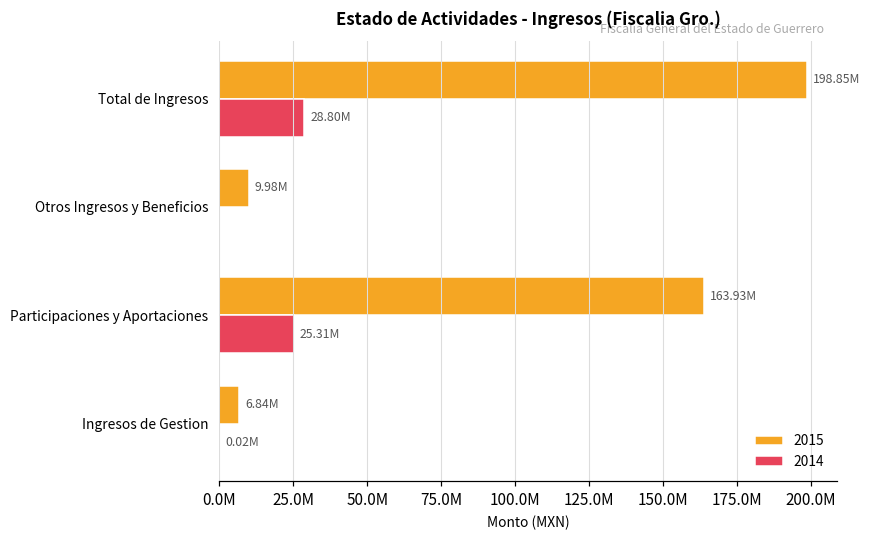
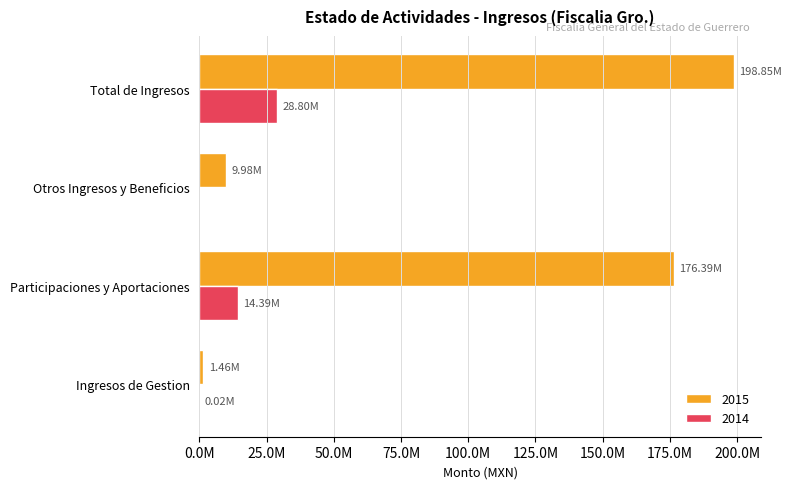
  {
    "2015": {
      "Total de Ingresos": "198.85M",
      "Otros Ingresos y Beneficios": "9.98M",
-     "Participaciones y Aportaciones": "163.93M",
-     "Ingresos de Gestion": "6.84M"
+     "Participaciones y Aportaciones": "176.39M",
+     "Ingresos de Gestion": "1.46M"
    },
    "2014": {
      "Total de Ingresos": "28.80M",
-     "Participaciones y Aportaciones": "25.31M",
+     "Participaciones y Aportaciones": "14.39M",
      "Ingresos de Gestion": "0.02M"
    }
  }
